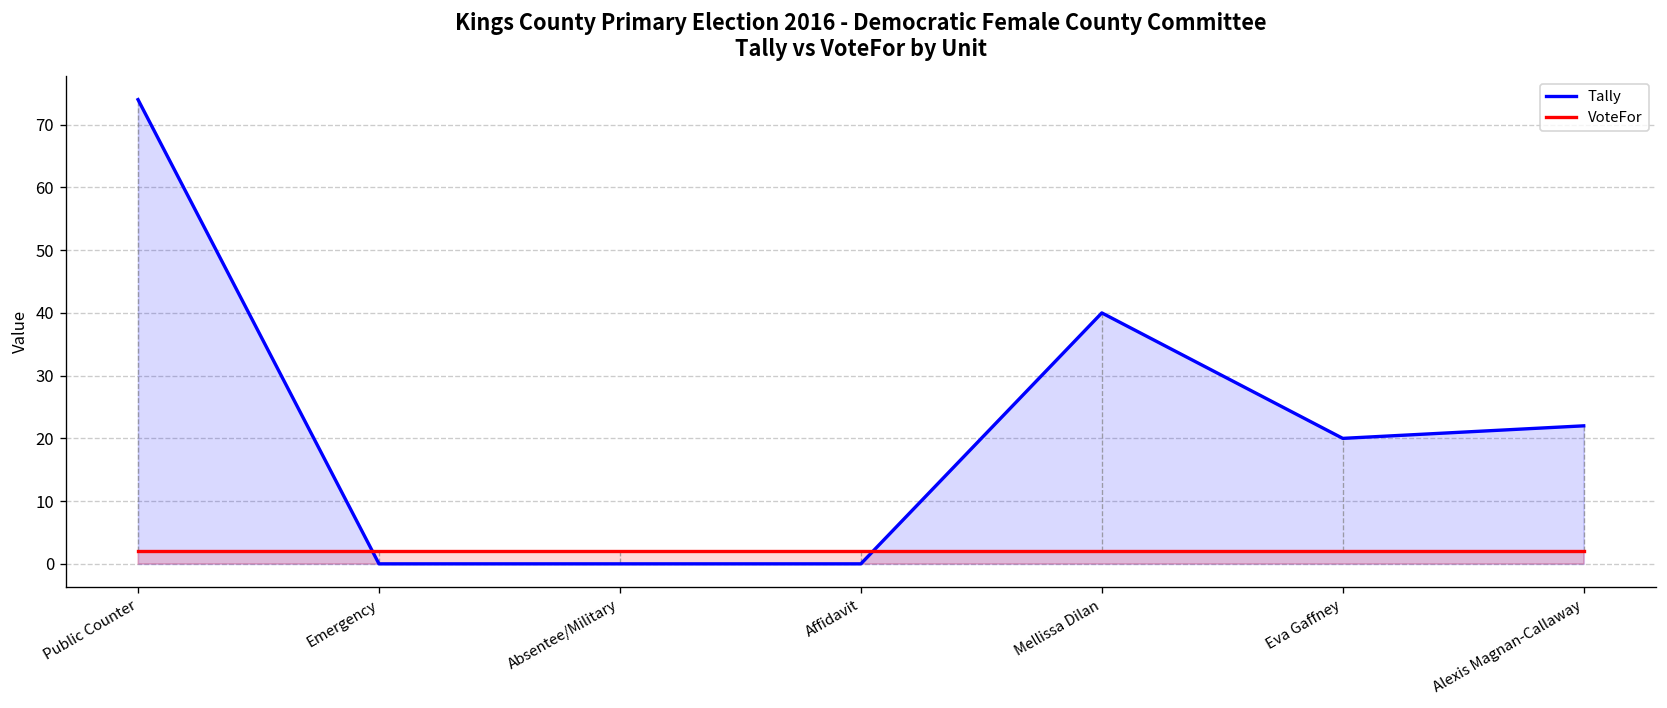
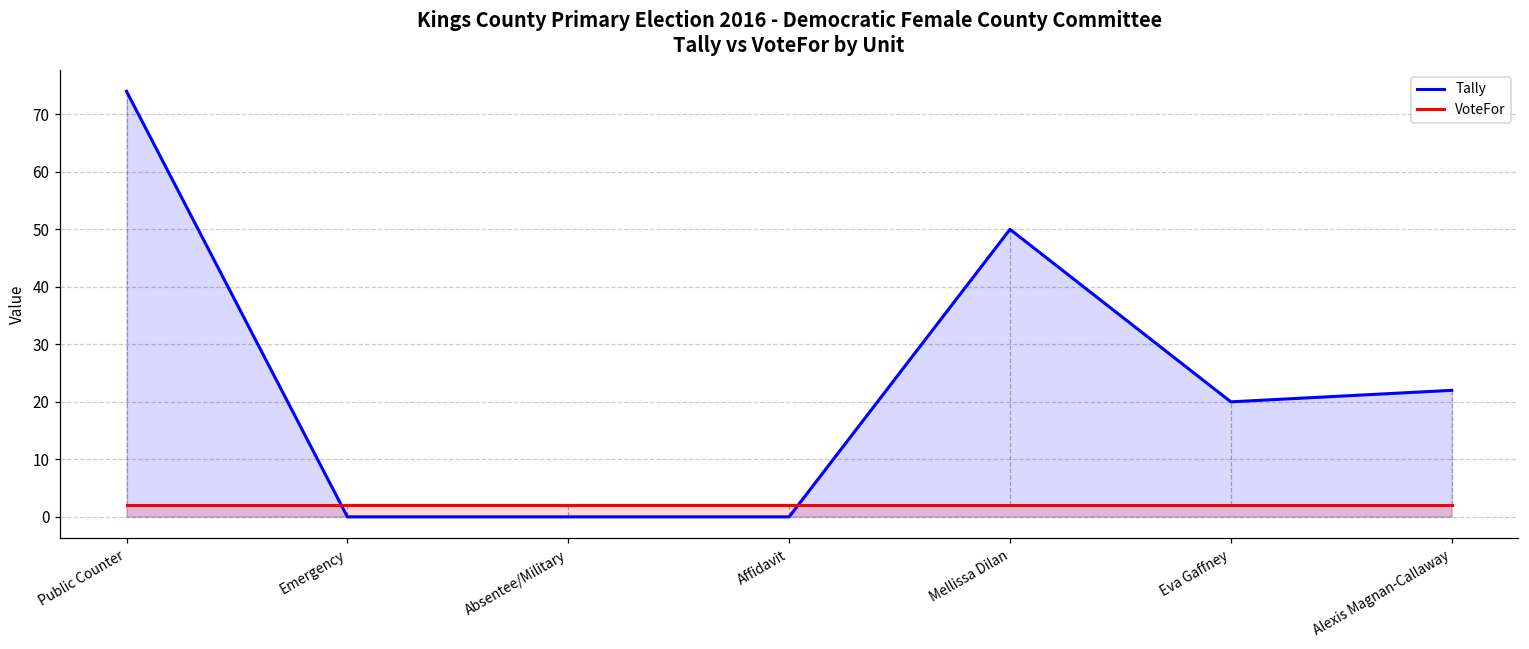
  {
    "Tally": {
-     "Mellissa Dilan": 40
+     "Mellissa Dilan": 50
    }
  }
